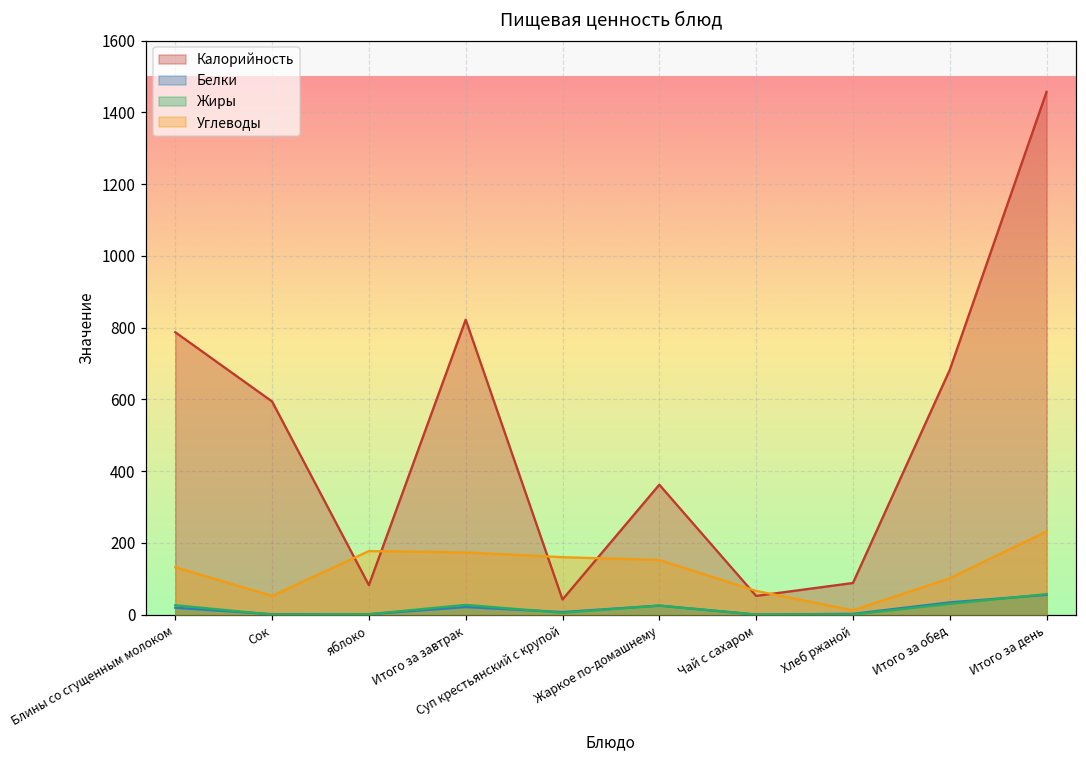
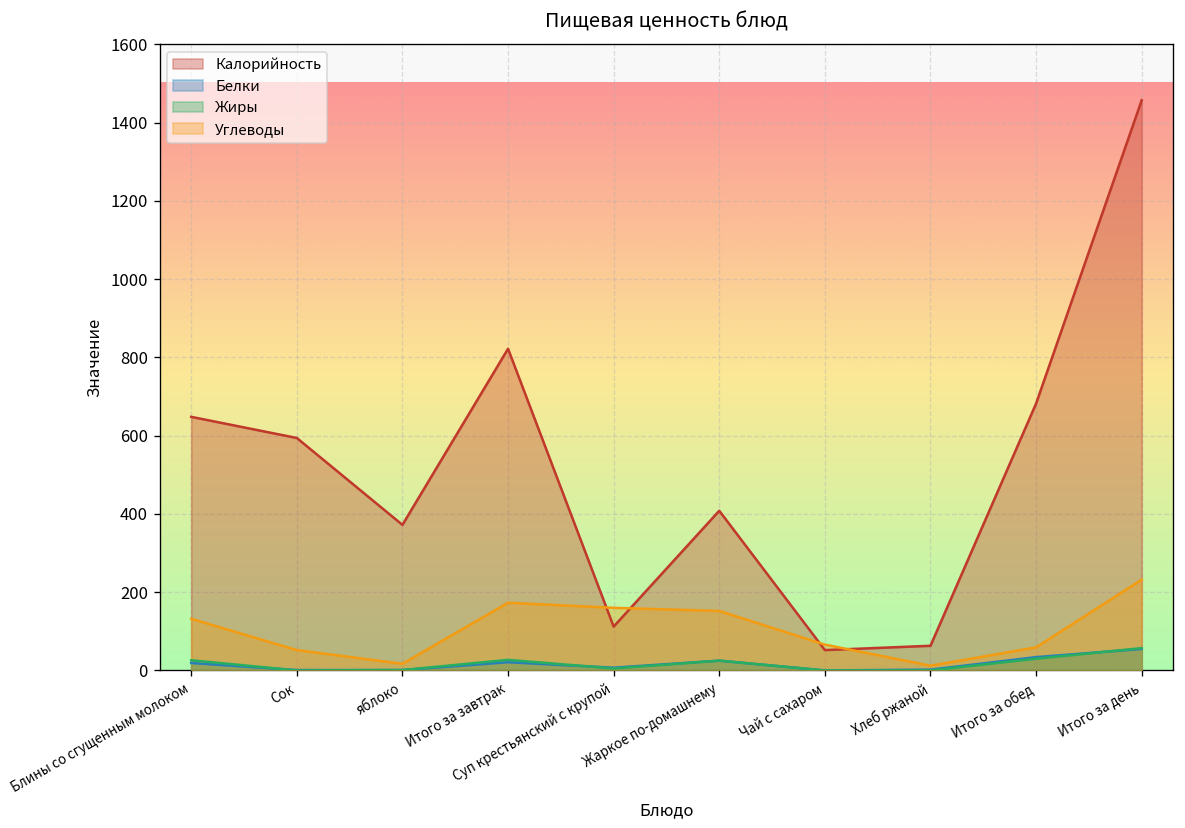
  {
    "Калорийность": {
-     "Блины со сгущенным молоком": 790,
+     "Блины со сгущенным молоком": 650,
      "Сок": 590,
-     "яблоко": 80,
+     "яблоко": 370,
      "Итого за завтрак": 820,
-     "Суп крестьянский с крупой": 40,
-     "Жаркое по-домашнему": 360,
+     "Суп крестьянский с крупой": 110,
+     "Жаркое по-домашнему": 410,
      "Чай с сахаром": 50,
-     "Хлеб ржаной": 90,
+     "Хлеб ржаной": 60,
      "Итого за обед": 680,
      "Итого за день": 1460
    },
    "Углеводы": {
      "Блины со сгущенным молоком": 130,
      "Сок": 50,
-     "яблоко": 180,
+     "яблоко": 20,
      "Итого за завтрак": 170,
      "Суп крестьянский с крупой": 160,
      "Жаркое по-домашнему": 150,
      "Чай с сахаром": 70,
      "Хлеб ржаной": 10,
-     "Итого за обед": 100,
+     "Итого за обед": 60,
      "Итого за день": 230
    }
  }
